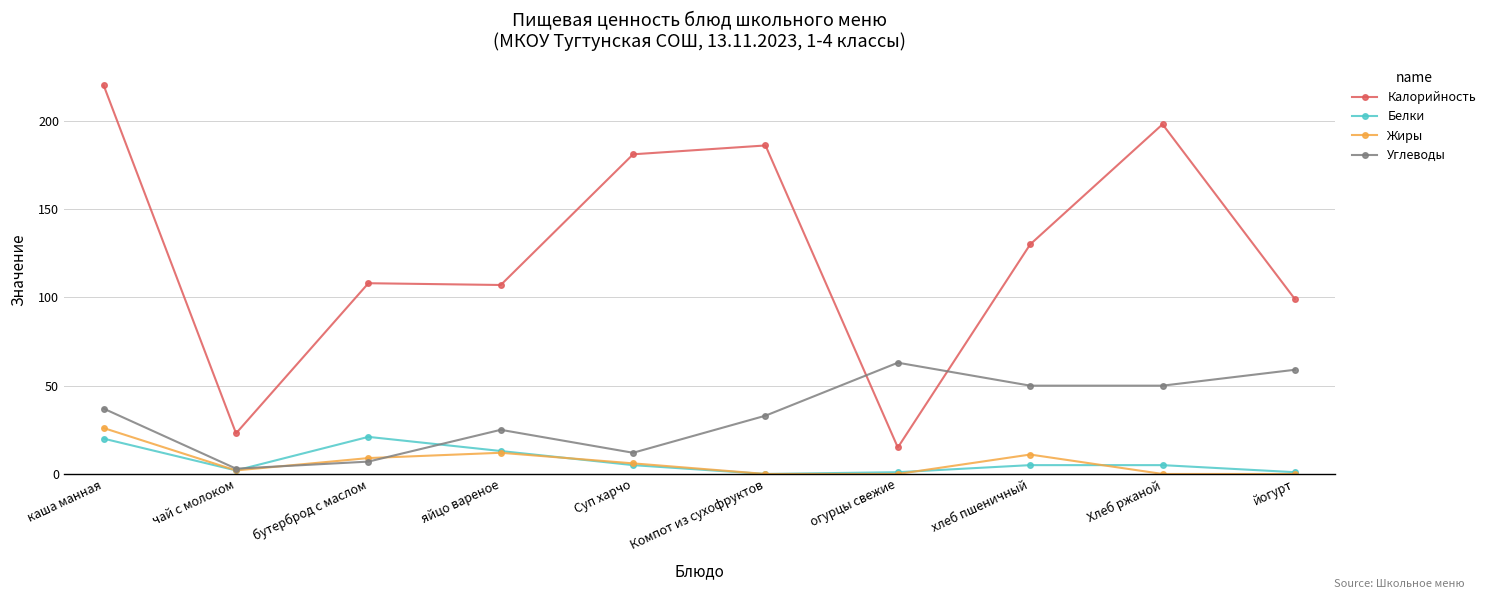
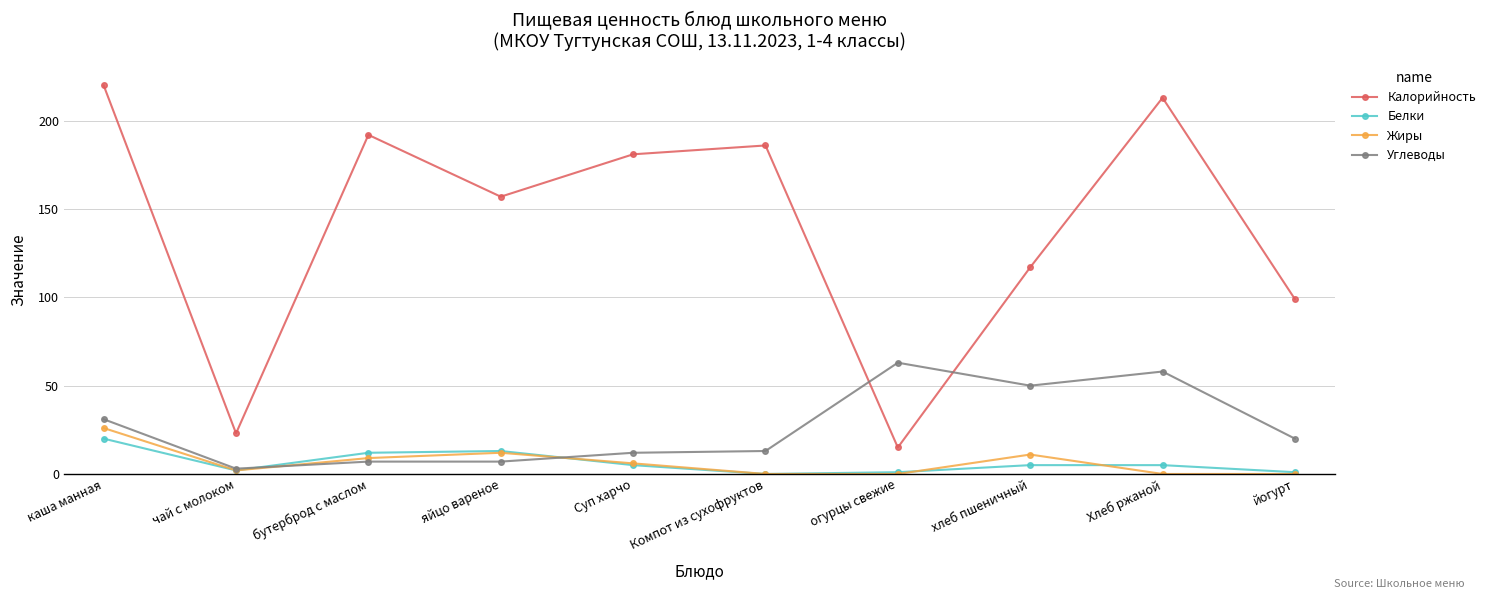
  {
    "Калорийность": {
      "каша манная": 220,
      "чай с молоком": 23,
-     "бутерброд с маслом": 108,
-     "яйцо вареное": 107,
+     "бутерброд с маслом": 192,
+     "яйцо вареное": 157,
      "Суп харчо": 181,
      "Компот из сухофруктов": 186,
      "огурцы свежие": 15,
-     "хлеб пшеничный": 130,
-     "Хлеб ржаной": 198,
+     "хлеб пшеничный": 117,
+     "Хлеб ржаной": 213,
      "йогурт": 99
    },
    "Белки": {
      "каша манная": 20,
-     "бутерброд с маслом": 21,
+     "бутерброд с маслом": 12,
      "хлеб пшеничный": 5,
      "Хлеб ржаной": 5
    },
    "Жиры": {
      "каша манная": 26,
      "бутерброд с маслом": 9,
      "хлеб пшеничный": 11,
      "Хлеб ржаной": 0
    },
    "Углеводы": {
-     "каша манная": 37,
+     "каша манная": 31,
      "бутерброд с маслом": 7,
-     "яйцо вареное": 25,
+     "яйцо вареное": 7,
      "Суп харчо": 12,
-     "Компот из сухофруктов": 33,
+     "Компот из сухофруктов": 13,
      "огурцы свежие": 63,
      "хлеб пшеничный": 50,
-     "Хлеб ржаной": 50,
-     "йогурт": 59
+     "Хлеб ржаной": 58,
+     "йогурт": 20
    }
  }
